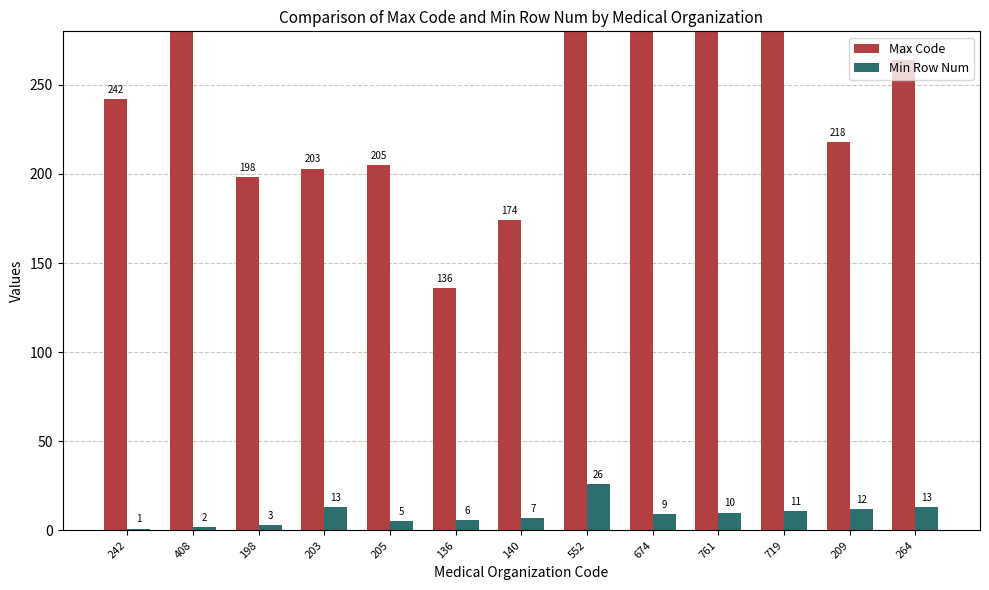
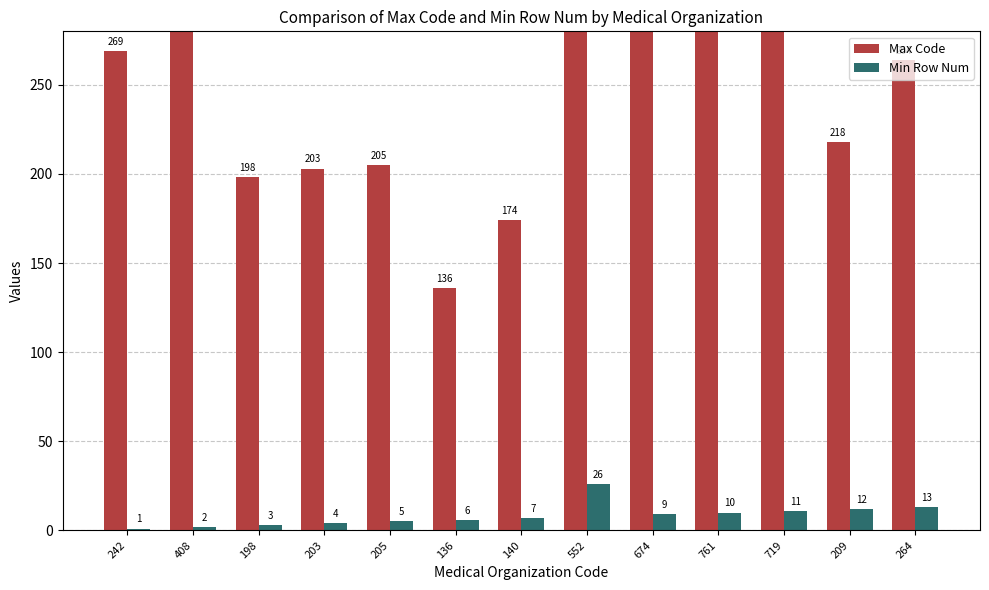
  {
    "Max Code": {
-     "242": 242,
+     "242": 269,
      "198": 198,
      "203": 203,
      "205": 205,
      "136": 136,
      "140": 174,
      "209": 218
    },
    "Min Row Num": {
      "242": 1,
      "408": 2,
      "198": 3,
-     "203": 13,
+     "203": 4,
      "205": 5,
      "136": 6,
      "140": 7,
      "552": 26,
      "674": 9,
      "761": 10,
      "719": 11,
      "209": 12,
      "264": 13
    }
  }
